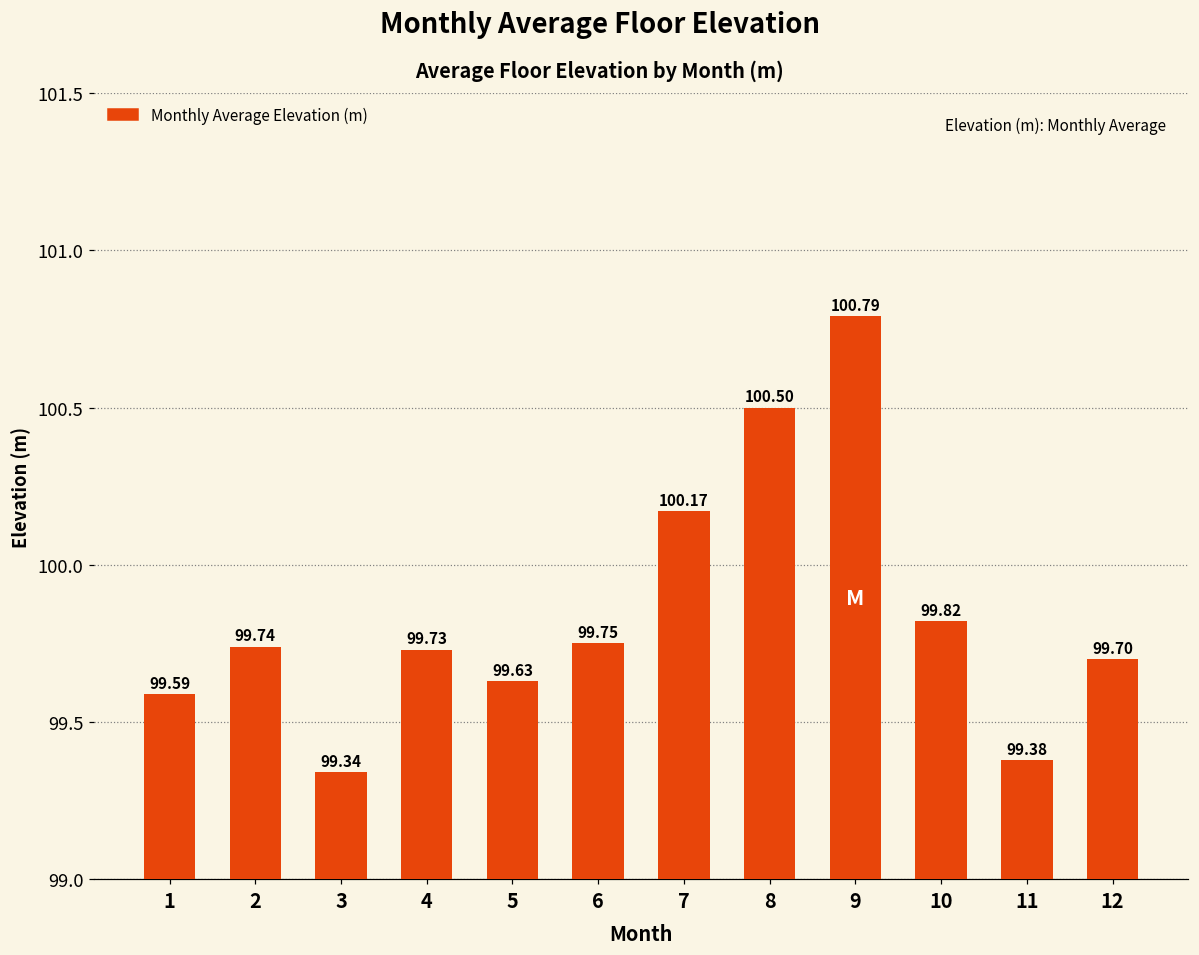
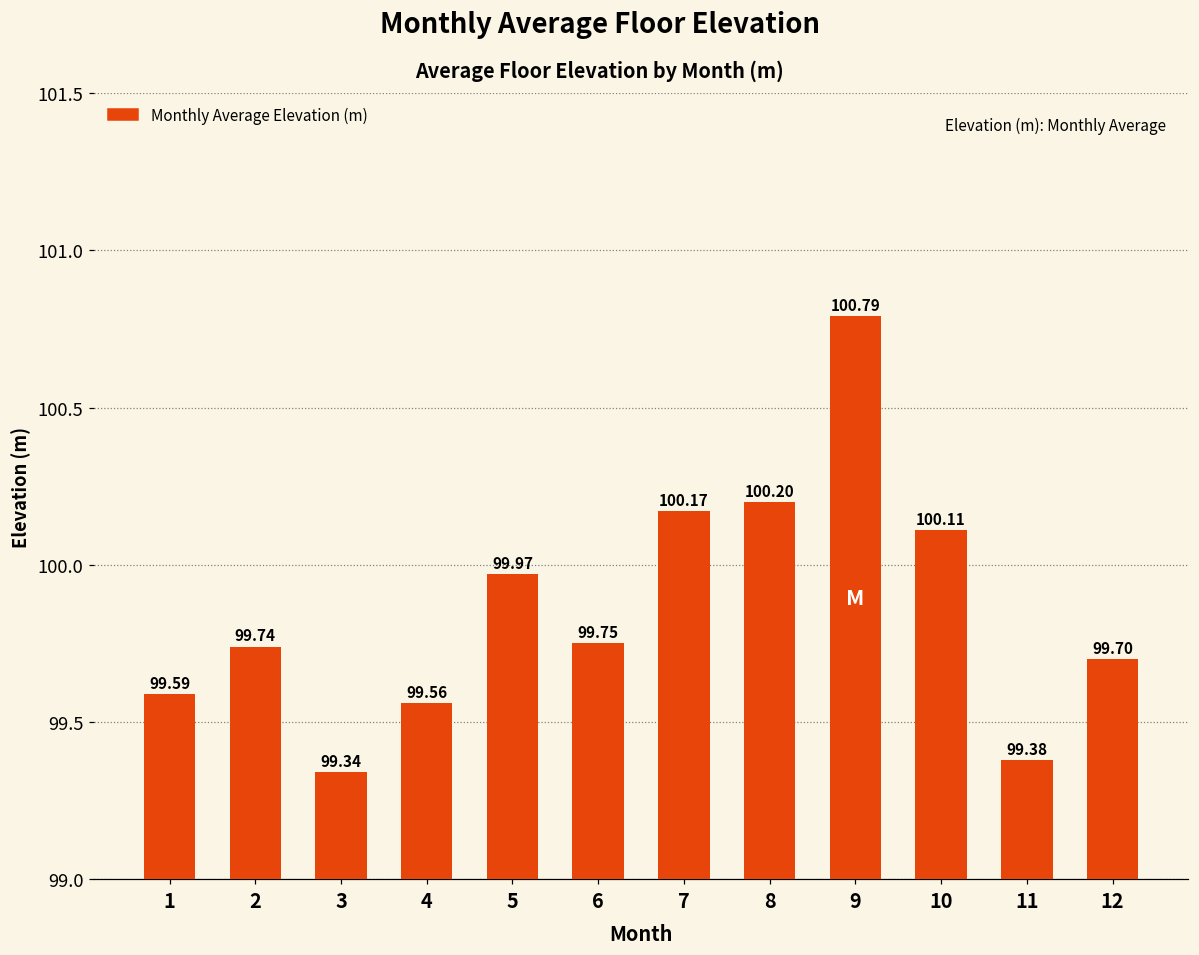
  {
    "1": 99.59,
    "2": 99.74,
    "3": 99.34,
-   "4": 99.73,
-   "5": 99.63,
+   "4": 99.56,
+   "5": 99.97,
    "6": 99.75,
    "7": 100.17,
-   "8": 100.50,
+   "8": 100.20,
    "9": 100.79,
-   "10": 99.82,
+   "10": 100.11,
    "11": 99.38,
    "12": 99.70
  }
